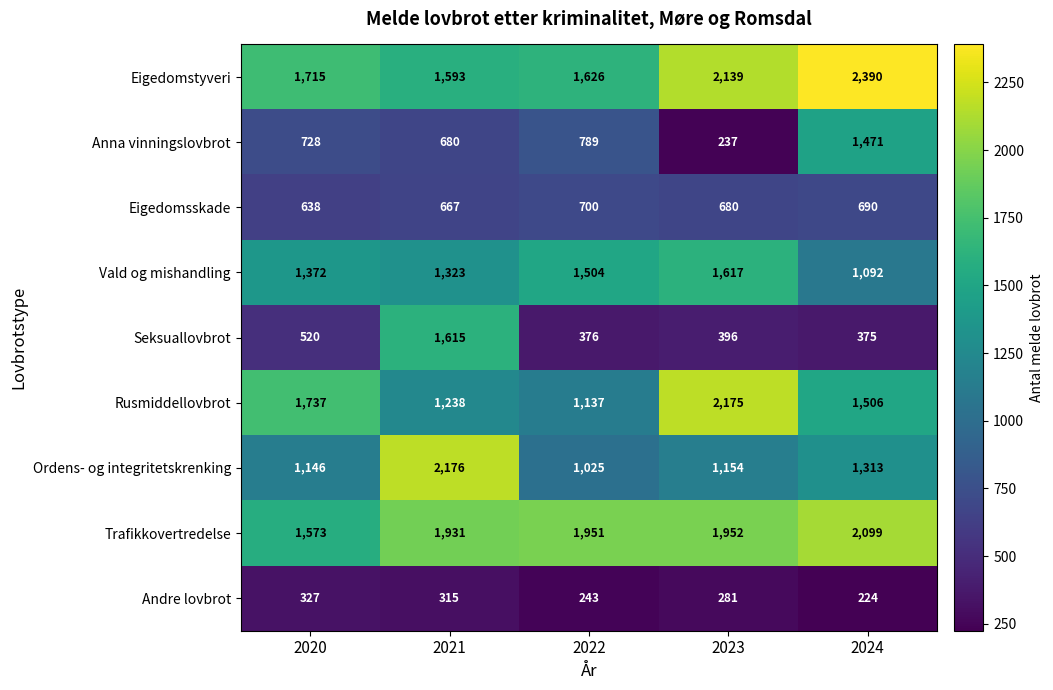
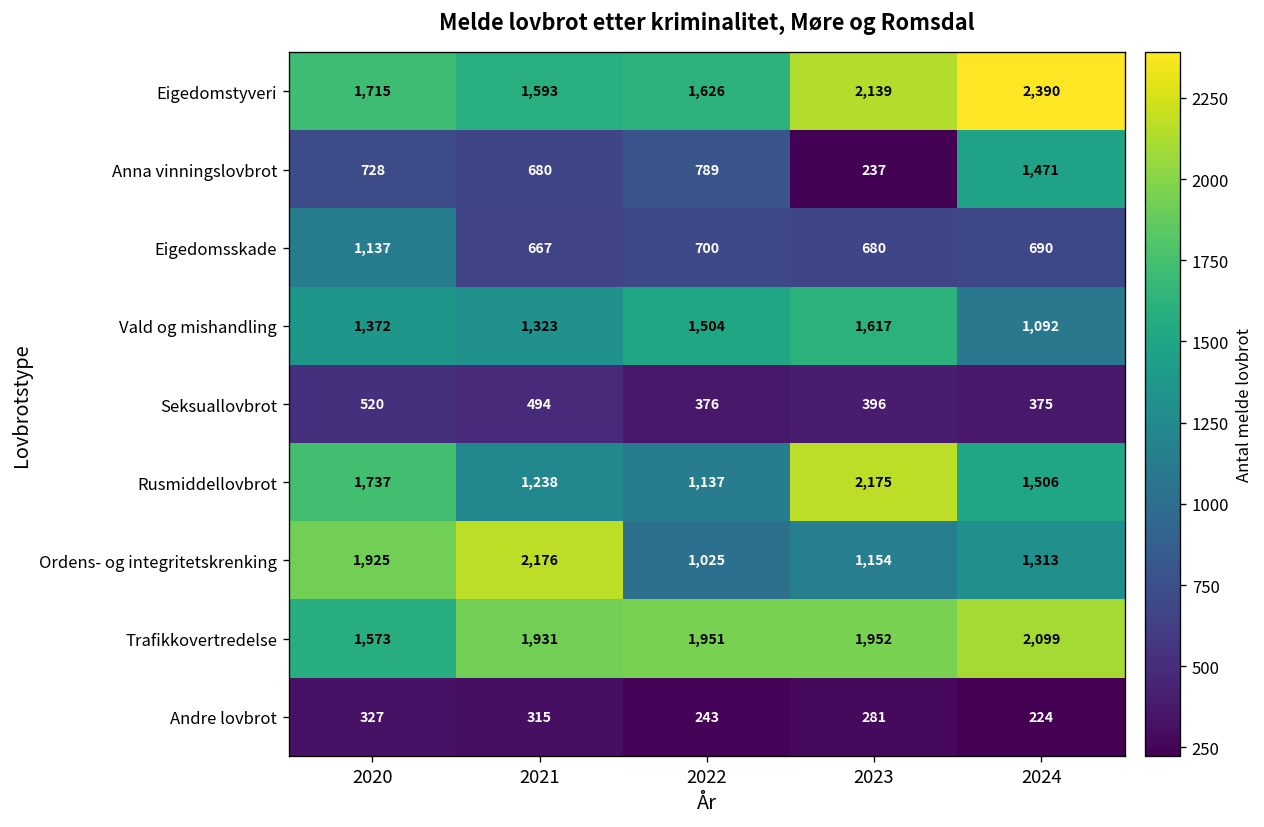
  {
    "Eigedomstyveri": {
      "2020": "1,715",
      "2021": "1,593",
      "2022": "1,626",
      "2023": "2,139",
      "2024": "2,390"
    },
    "Anna vinningslovbrot": {
      "2020": "728",
      "2021": "680",
      "2022": "789",
      "2023": "237",
      "2024": "1,471"
    },
    "Eigedomsskade": {
-     "2020": "638",
+     "2020": "1,137",
      "2021": "667",
      "2022": "700",
      "2023": "680",
      "2024": "690"
    },
    "Vald og mishandling": {
      "2020": "1,372",
      "2021": "1,323",
      "2022": "1,504",
      "2023": "1,617",
      "2024": "1,092"
    },
    "Seksuallovbrot": {
      "2020": "520",
-     "2021": "1,615",
+     "2021": "494",
      "2022": "376",
      "2023": "396",
      "2024": "375"
    },
    "Rusmiddellovbrot": {
      "2020": "1,737",
      "2021": "1,238",
      "2022": "1,137",
      "2023": "2,175",
      "2024": "1,506"
    },
    "Ordens- og integritetskrenking": {
-     "2020": "1,146",
+     "2020": "1,925",
      "2021": "2,176",
      "2022": "1,025",
      "2023": "1,154",
      "2024": "1,313"
    },
    "Trafikkovertredelse": {
      "2020": "1,573",
      "2021": "1,931",
      "2022": "1,951",
      "2023": "1,952",
      "2024": "2,099"
    },
    "Andre lovbrot": {
      "2020": "327",
      "2021": "315",
      "2022": "243",
      "2023": "281",
      "2024": "224"
    }
  }
